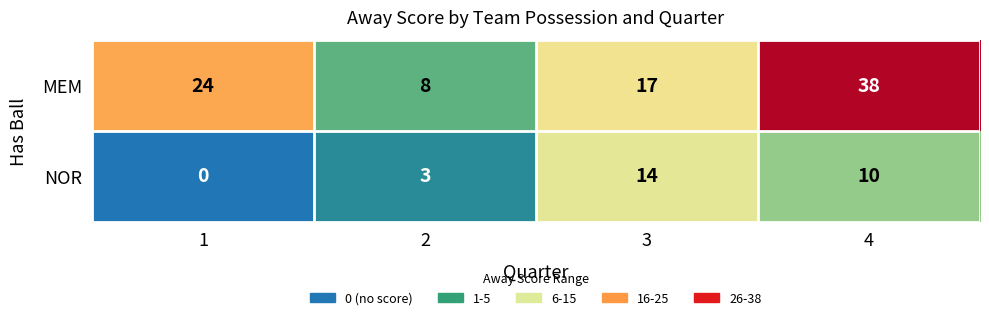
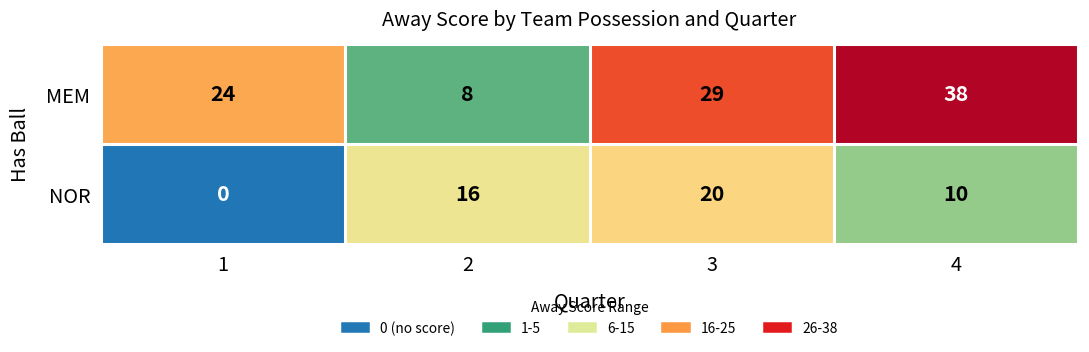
  {
    "MEM": {
      "1": 24,
      "2": 8,
-     "3": 17,
+     "3": 29,
      "4": 38
    },
    "NOR": {
      "1": 0,
-     "2": 3,
-     "3": 14,
+     "2": 16,
+     "3": 20,
      "4": 10
    }
  }
